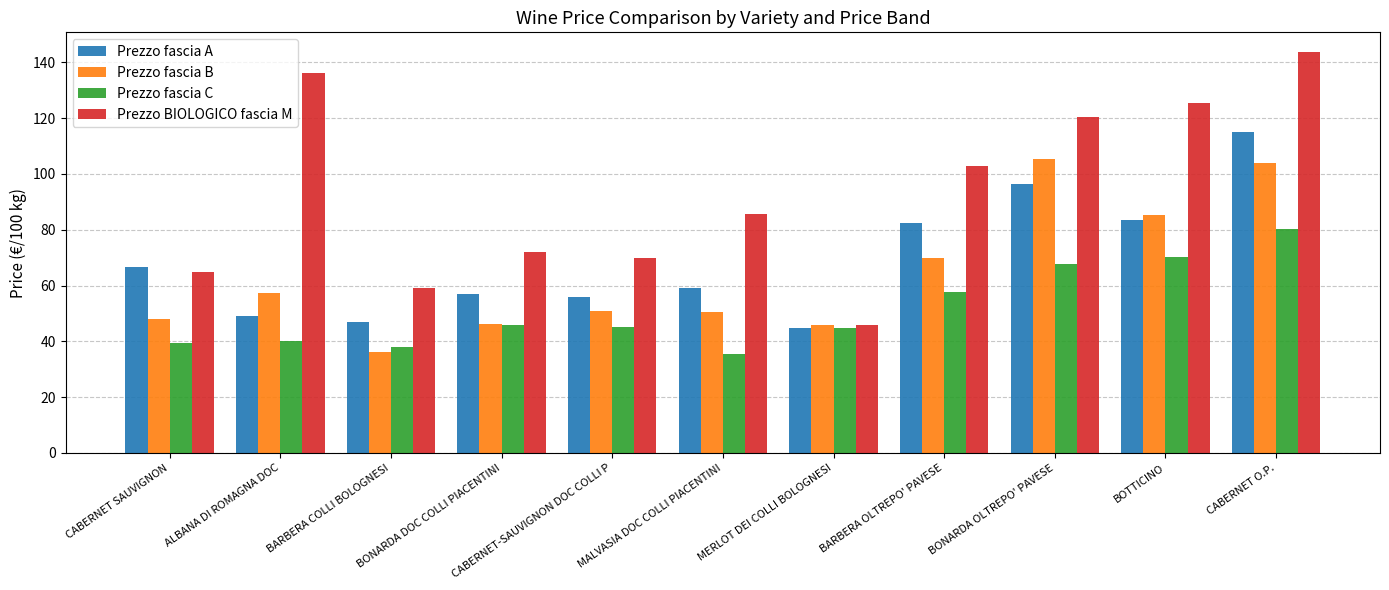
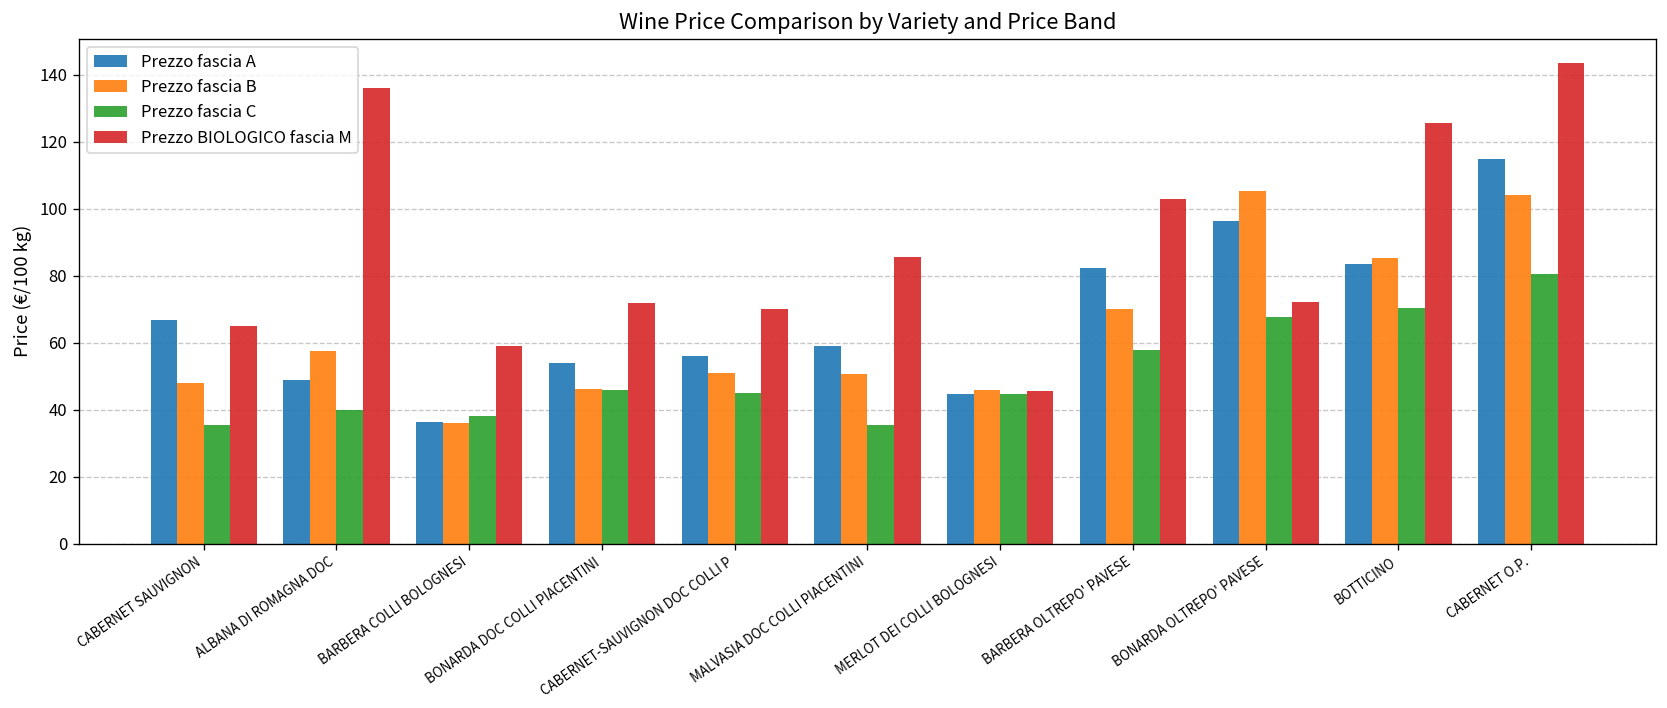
  {
    "Prezzo fascia A": {
      "CABERNET SAUVIGNON": 67,
      "ALBANA DI ROMAGNA DOC": 49,
-     "BARBERA COLLI BOLOGNESI": 47,
-     "BONARDA DOC COLLI PIACENTINI": 57,
+     "BARBERA COLLI BOLOGNESI": 36,
+     "BONARDA DOC COLLI PIACENTINI": 54,
      "CABERNET-SAUVIGNON DOC COLLI P": 56,
      "MALVASIA DOC COLLI PIACENTINI": 59,
      "MERLOT DEI COLLI BOLOGNESI": 45,
      "BARBERA OLTREPO' PAVESE": 82,
      "BONARDA OLTREPO' PAVESE": 97,
      "BOTTICINO": 84,
      "CABERNET O.P.": 115
    },
    "Prezzo fascia B": {
      "CABERNET SAUVIGNON": 48,
      "ALBANA DI ROMAGNA DOC": 57,
      "BARBERA COLLI BOLOGNESI": 36,
      "BONARDA DOC COLLI PIACENTINI": 46,
      "CABERNET-SAUVIGNON DOC COLLI P": 51,
      "MALVASIA DOC COLLI PIACENTINI": 51,
      "MERLOT DEI COLLI BOLOGNESI": 46,
      "BARBERA OLTREPO' PAVESE": 70,
      "BONARDA OLTREPO' PAVESE": 105,
      "BOTTICINO": 85,
      "CABERNET O.P.": 104
    },
    "Prezzo fascia C": {
-     "CABERNET SAUVIGNON": 40,
+     "CABERNET SAUVIGNON": 35,
      "ALBANA DI ROMAGNA DOC": 40,
      "BARBERA COLLI BOLOGNESI": 38,
      "BONARDA DOC COLLI PIACENTINI": 46,
      "CABERNET-SAUVIGNON DOC COLLI P": 45,
      "MALVASIA DOC COLLI PIACENTINI": 35,
      "MERLOT DEI COLLI BOLOGNESI": 45,
      "BARBERA OLTREPO' PAVESE": 58,
      "BONARDA OLTREPO' PAVESE": 68,
      "BOTTICINO": 70,
      "CABERNET O.P.": 80
    },
    "Prezzo BIOLOGICO fascia M": {
      "CABERNET SAUVIGNON": 65,
      "ALBANA DI ROMAGNA DOC": 136,
      "BARBERA COLLI BOLOGNESI": 59,
      "BONARDA DOC COLLI PIACENTINI": 72,
      "CABERNET-SAUVIGNON DOC COLLI P": 70,
      "MALVASIA DOC COLLI PIACENTINI": 86,
      "MERLOT DEI COLLI BOLOGNESI": 46,
      "BARBERA OLTREPO' PAVESE": 103,
-     "BONARDA OLTREPO' PAVESE": 121,
+     "BONARDA OLTREPO' PAVESE": 72,
      "BOTTICINO": 126,
      "CABERNET O.P.": 144
    }
  }
